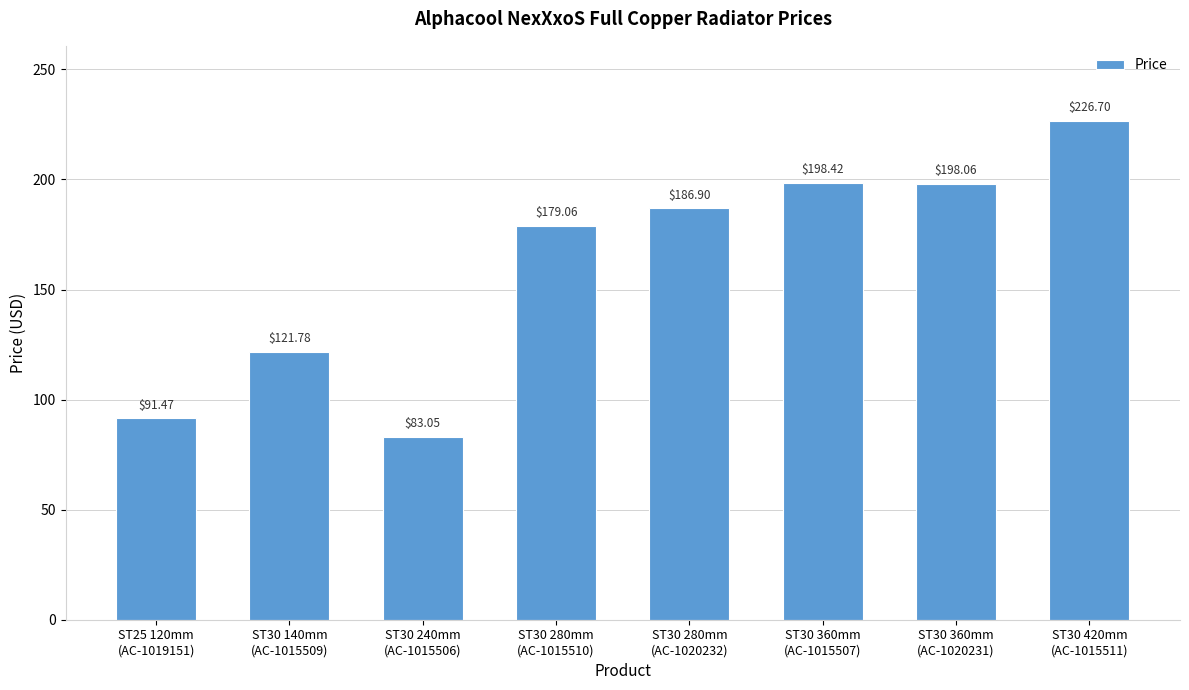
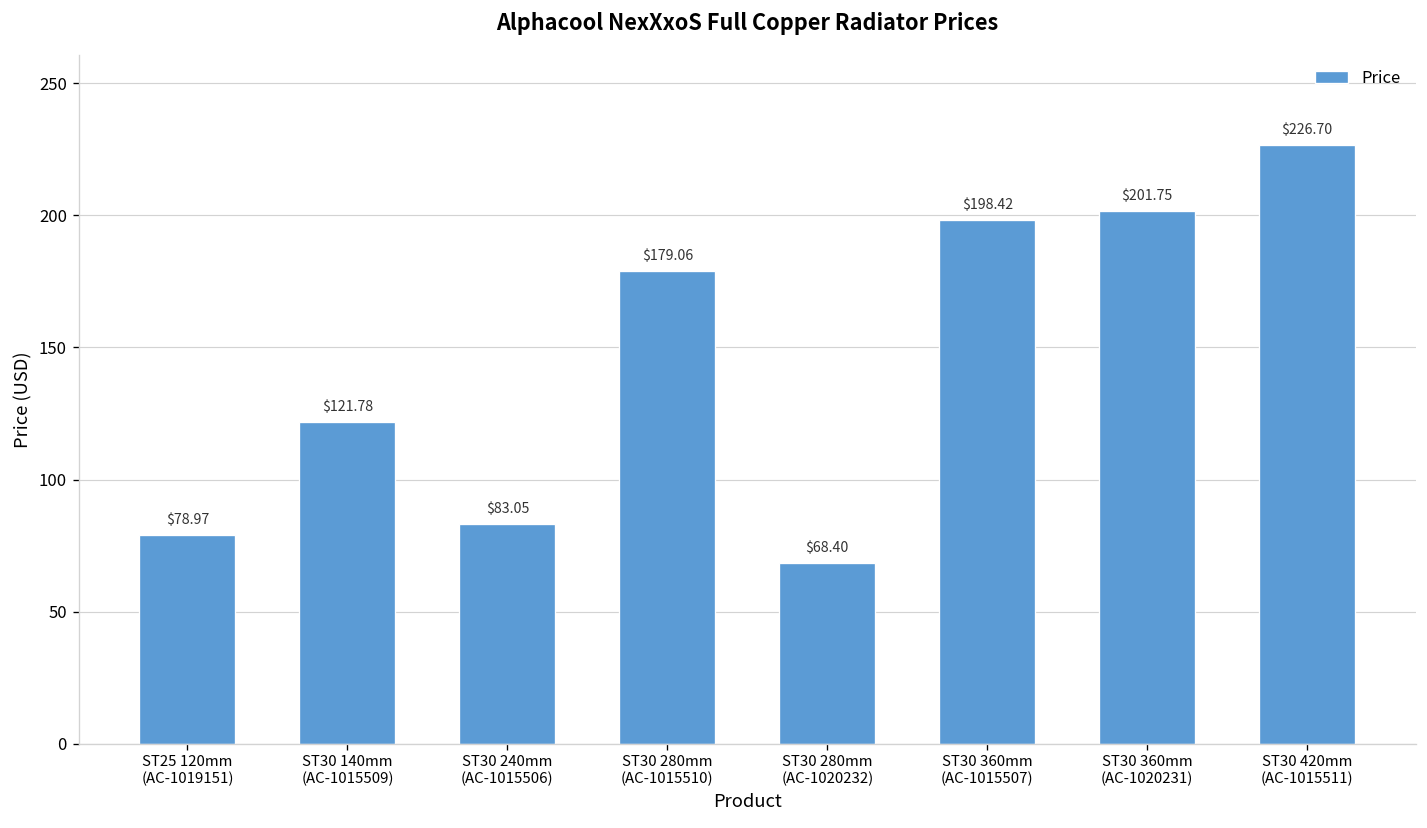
  {
-   "ST25 120mm (AC-1019151)": "$91.47",
+   "ST25 120mm (AC-1019151)": "$78.97",
    "ST30 140mm (AC-1015509)": "$121.78",
    "ST30 240mm (AC-1015506)": "$83.05",
    "ST30 280mm (AC-1015510)": "$179.06",
-   "ST30 280mm (AC-1020232)": "$186.90",
+   "ST30 280mm (AC-1020232)": "$68.40",
    "ST30 360mm (AC-1015507)": "$198.42",
-   "ST30 360mm (AC-1020231)": "$198.06",
+   "ST30 360mm (AC-1020231)": "$201.75",
    "ST30 420mm (AC-1015511)": "$226.70"
  }
